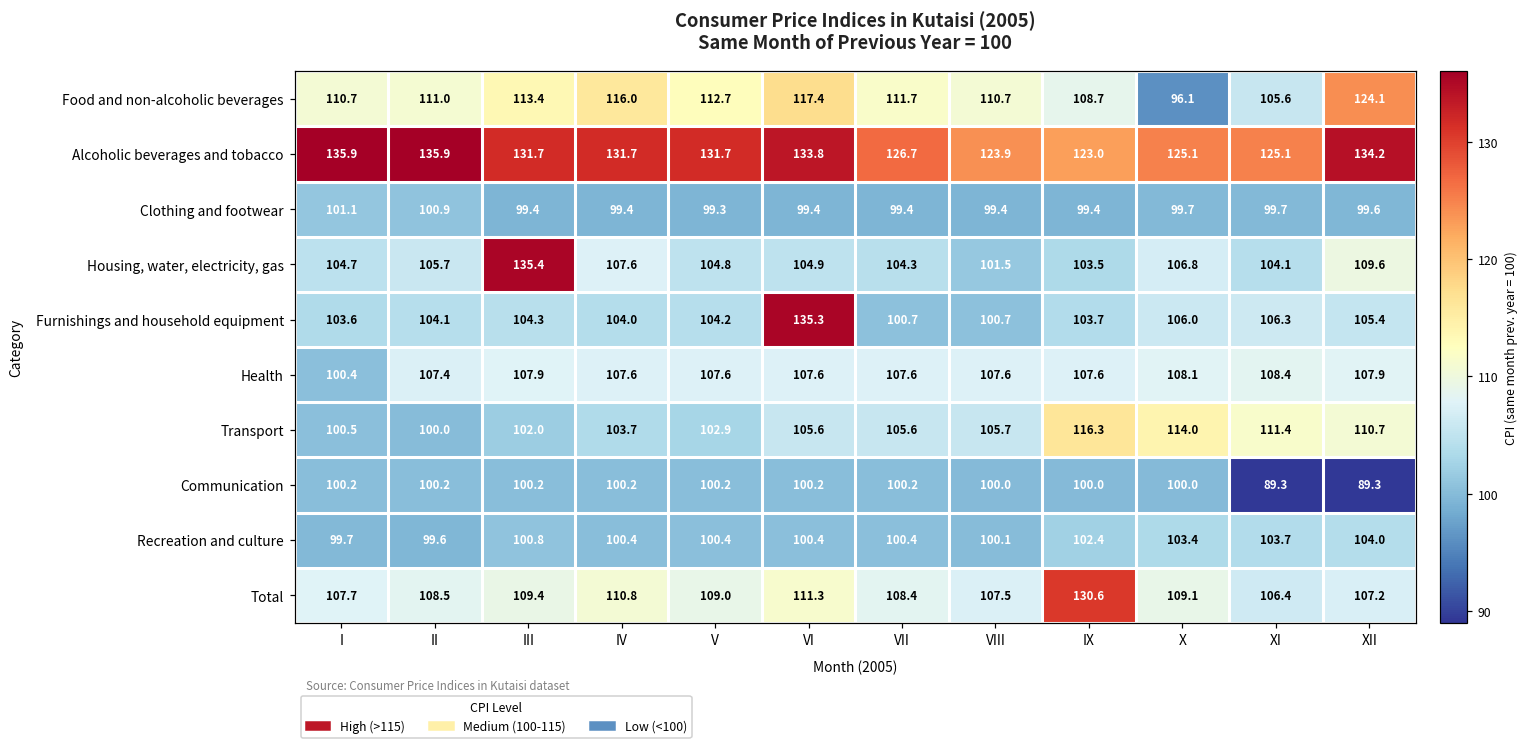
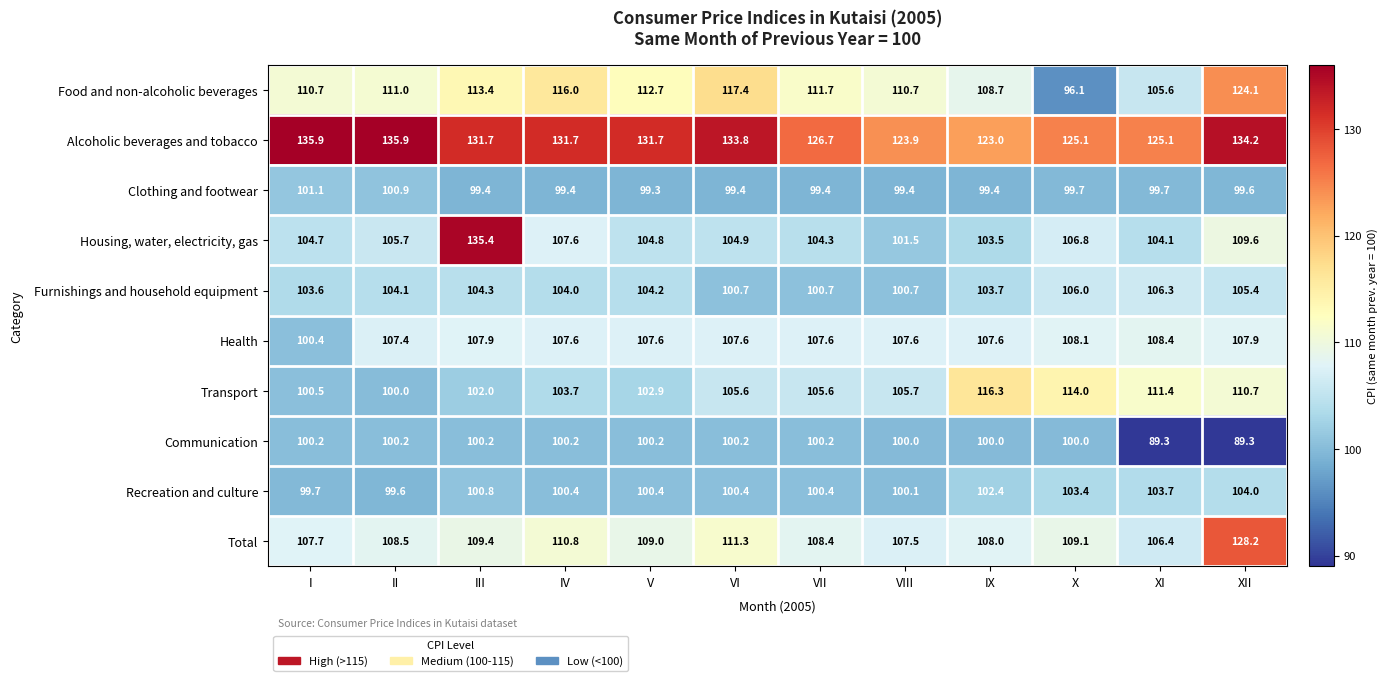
  {
    "Food and non-alcoholic beverages": {
      "I": 110.7,
      "II": 111.0,
      "III": 113.4,
      "IV": 116.0,
      "V": 112.7,
      "VI": 117.4,
      "VII": 111.7,
      "VIII": 110.7,
      "IX": 108.7,
      "X": 96.1,
      "XI": 105.6,
      "XII": 124.1
    },
    "Alcoholic beverages and tobacco": {
      "I": 135.9,
      "II": 135.9,
      "III": 131.7,
      "IV": 131.7,
      "V": 131.7,
      "VI": 133.8,
      "VII": 126.7,
      "VIII": 123.9,
      "IX": 123.0,
      "X": 125.1,
      "XI": 125.1,
      "XII": 134.2
    },
    "Clothing and footwear": {
      "I": 101.1,
      "II": 100.9,
      "III": 99.4,
      "IV": 99.4,
      "V": 99.3,
      "VI": 99.4,
      "VII": 99.4,
      "VIII": 99.4,
      "IX": 99.4,
      "X": 99.7,
      "XI": 99.7,
      "XII": 99.6
    },
    "Housing, water, electricity, gas": {
      "I": 104.7,
      "II": 105.7,
      "III": 135.4,
      "IV": 107.6,
      "V": 104.8,
      "VI": 104.9,
      "VII": 104.3,
      "VIII": 101.5,
      "IX": 103.5,
      "X": 106.8,
      "XI": 104.1,
      "XII": 109.6
    },
    "Furnishings and household equipment": {
      "I": 103.6,
      "II": 104.1,
      "III": 104.3,
      "IV": 104.0,
      "V": 104.2,
-     "VI": 135.3,
+     "VI": 100.7,
      "VII": 100.7,
      "VIII": 100.7,
      "IX": 103.7,
      "X": 106.0,
      "XI": 106.3,
      "XII": 105.4
    },
    "Health": {
      "I": 100.4,
      "II": 107.4,
      "III": 107.9,
      "IV": 107.6,
      "V": 107.6,
      "VI": 107.6,
      "VII": 107.6,
      "VIII": 107.6,
      "IX": 107.6,
      "X": 108.1,
      "XI": 108.4,
      "XII": 107.9
    },
    "Transport": {
      "I": 100.5,
      "II": 100.0,
      "III": 102.0,
      "IV": 103.7,
      "V": 102.9,
      "VI": 105.6,
      "VII": 105.6,
      "VIII": 105.7,
      "IX": 116.3,
      "X": 114.0,
      "XI": 111.4,
      "XII": 110.7
    },
    "Communication": {
      "I": 100.2,
      "II": 100.2,
      "III": 100.2,
      "IV": 100.2,
      "V": 100.2,
      "VI": 100.2,
      "VII": 100.2,
      "VIII": 100.0,
      "IX": 100.0,
      "X": 100.0,
      "XI": 89.3,
      "XII": 89.3
    },
    "Recreation and culture": {
      "I": 99.7,
      "II": 99.6,
      "III": 100.8,
      "IV": 100.4,
      "V": 100.4,
      "VI": 100.4,
      "VII": 100.4,
      "VIII": 100.1,
      "IX": 102.4,
      "X": 103.4,
      "XI": 103.7,
      "XII": 104.0
    },
    "Total": {
      "I": 107.7,
      "II": 108.5,
      "III": 109.4,
      "IV": 110.8,
      "V": 109.0,
      "VI": 111.3,
      "VII": 108.4,
      "VIII": 107.5,
-     "IX": 130.6,
+     "IX": 108.0,
      "X": 109.1,
      "XI": 106.4,
-     "XII": 107.2
+     "XII": 128.2
    }
  }
